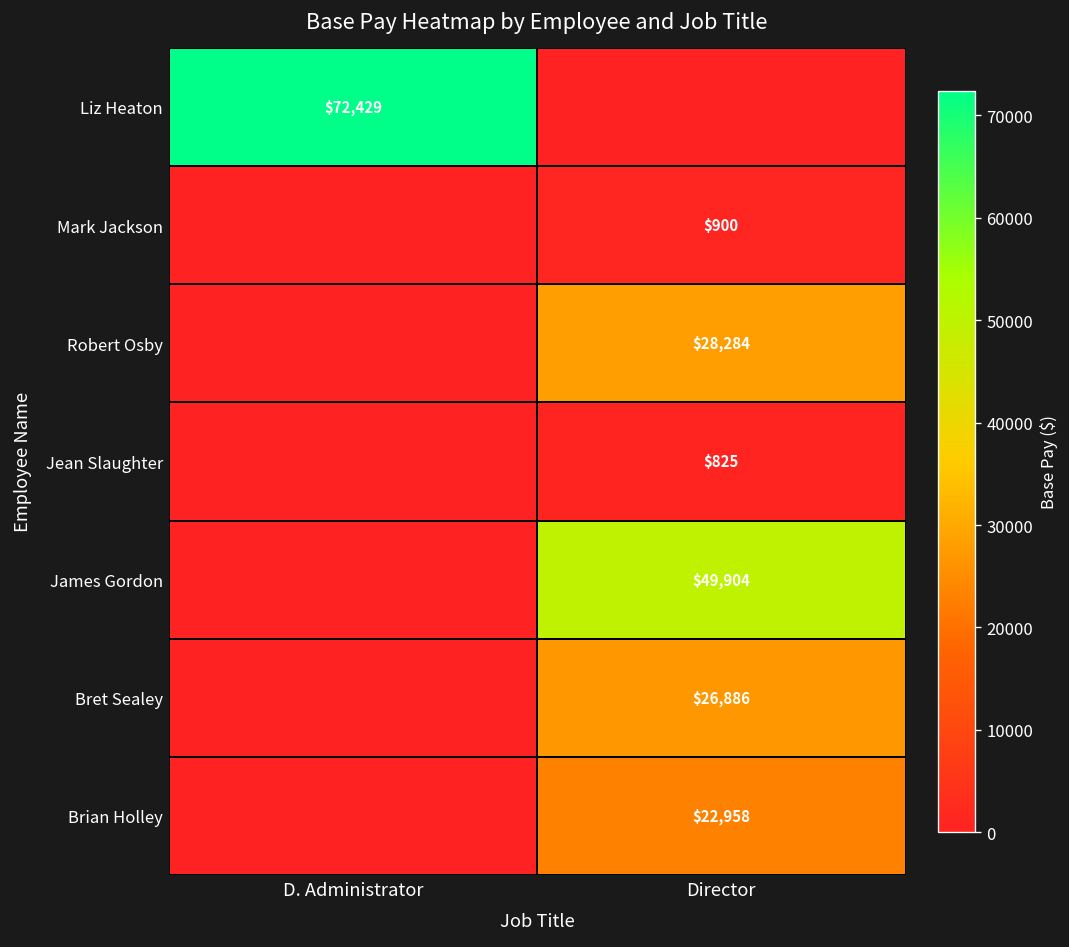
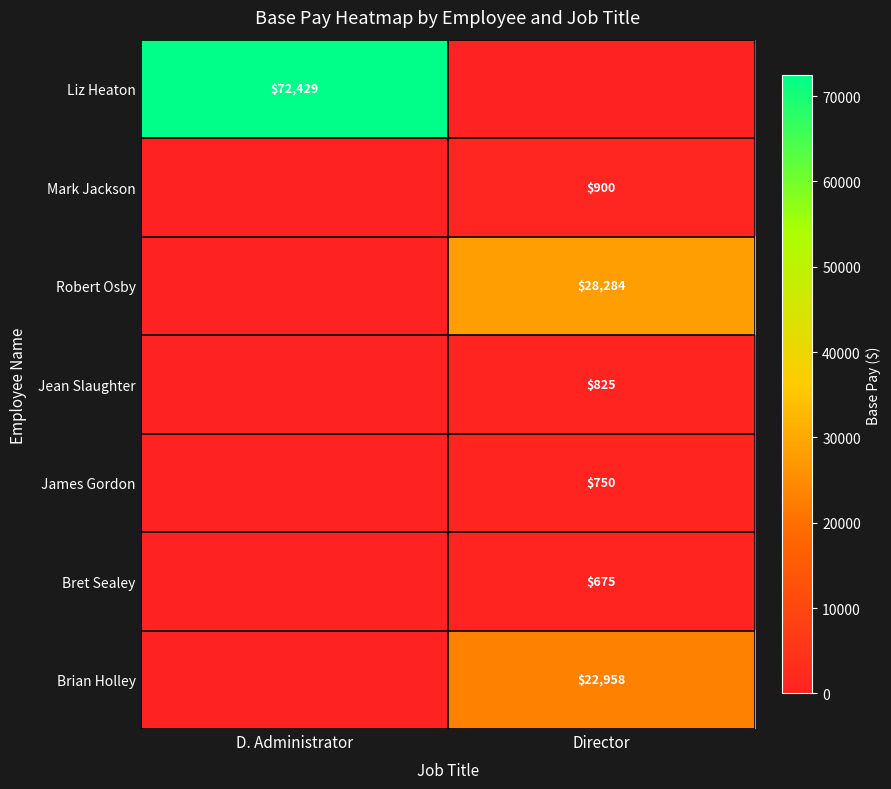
  {
    "Liz Heaton": {
      "D. Administrator": "$72,429"
    },
    "Mark Jackson": {
      "Director": "$900"
    },
    "Robert Osby": {
      "Director": "$28,284"
    },
    "Jean Slaughter": {
      "Director": "$825"
    },
    "James Gordon": {
-     "Director": "$49,904"
+     "Director": "$750"
    },
    "Bret Sealey": {
-     "Director": "$26,886"
+     "Director": "$675"
    },
    "Brian Holley": {
      "Director": "$22,958"
    }
  }
